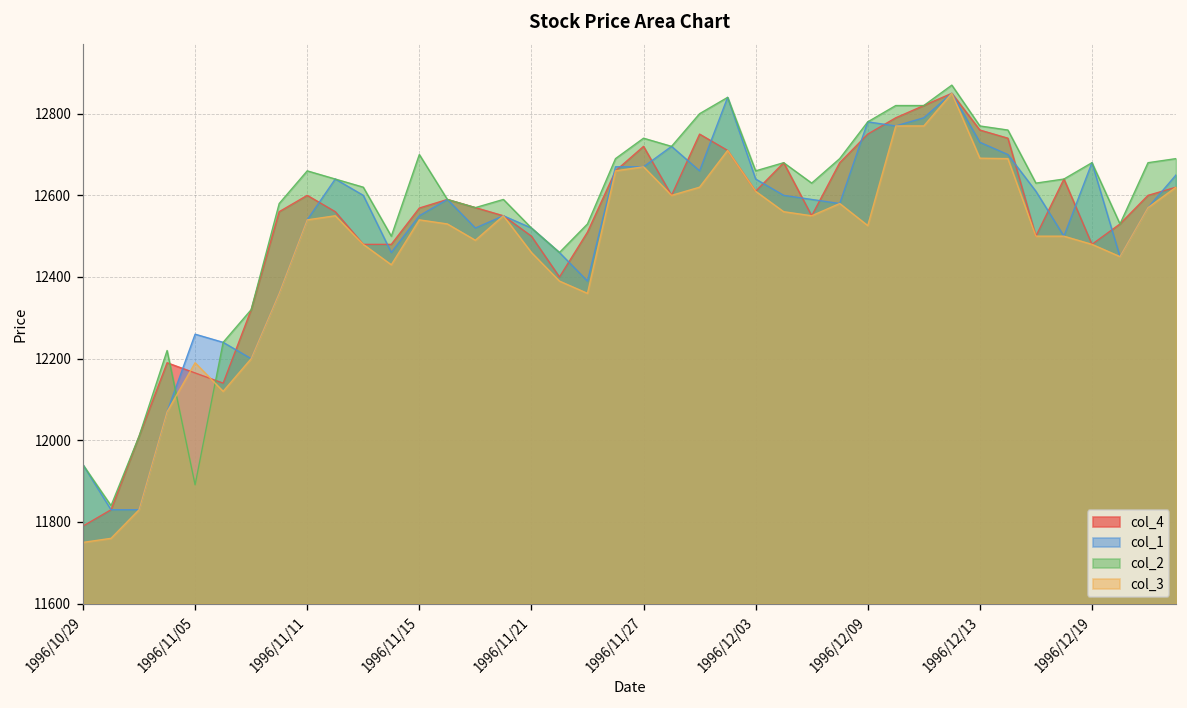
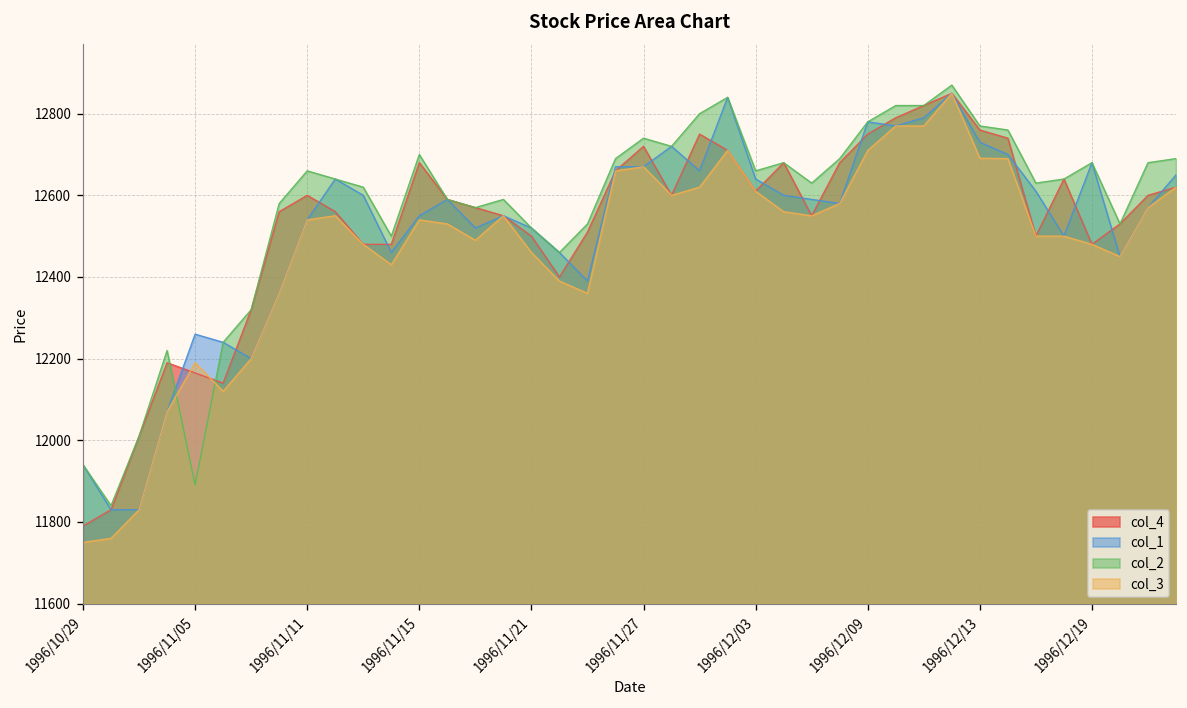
  {
    "col_4": {
      "1996/10/29": 11790,
      "1996/11/05": 12170,
      "1996/11/11": 12600,
-     "1996/11/15": 12570,
+     "1996/11/15": 12680,
      "1996/11/21": 12500,
      "1996/11/27": 12720,
      "1996/12/09": 12750,
      "1996/12/13": 12760
    },
    "col_1": {
      "1996/11/05": 12260,
      "1996/11/15": 12550,
      "1996/12/03": 12640,
      "1996/12/13": 12730
    },
    "col_2": {
      "1996/11/05": 11890,
      "1996/11/11": 12660,
      "1996/11/15": 12700,
      "1996/11/27": 12740,
      "1996/12/03": 12660,
      "1996/12/13": 12770
    },
    "col_3": {
      "1996/10/29": 11750,
      "1996/11/05": 12190,
      "1996/11/15": 12540,
      "1996/11/21": 12460,
-     "1996/12/09": 12530,
+     "1996/12/09": 12710,
      "1996/12/13": 12690
    }
  }
